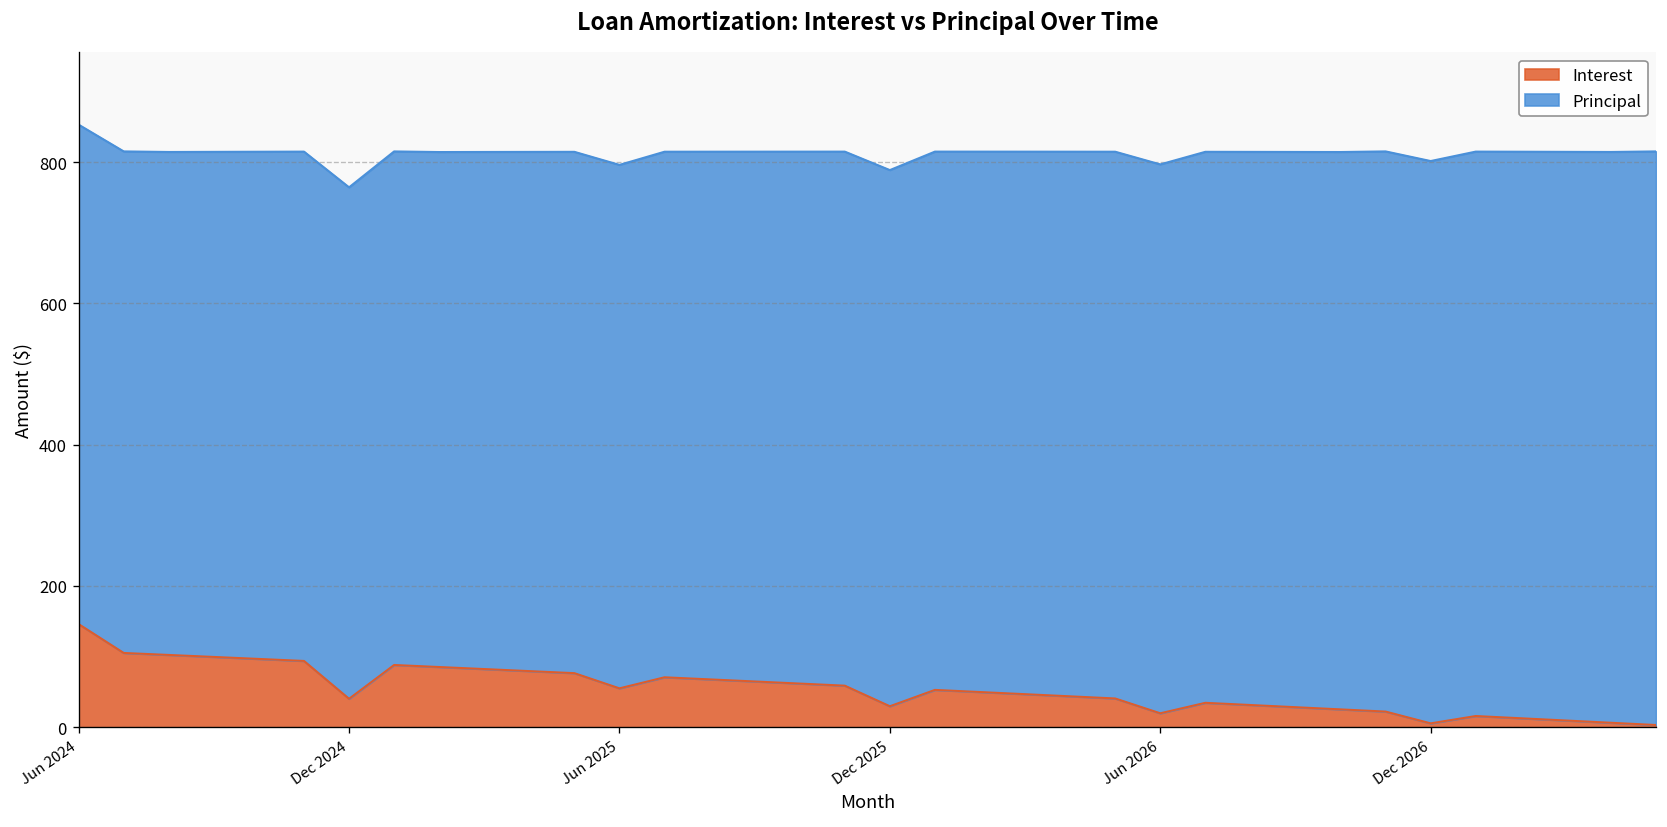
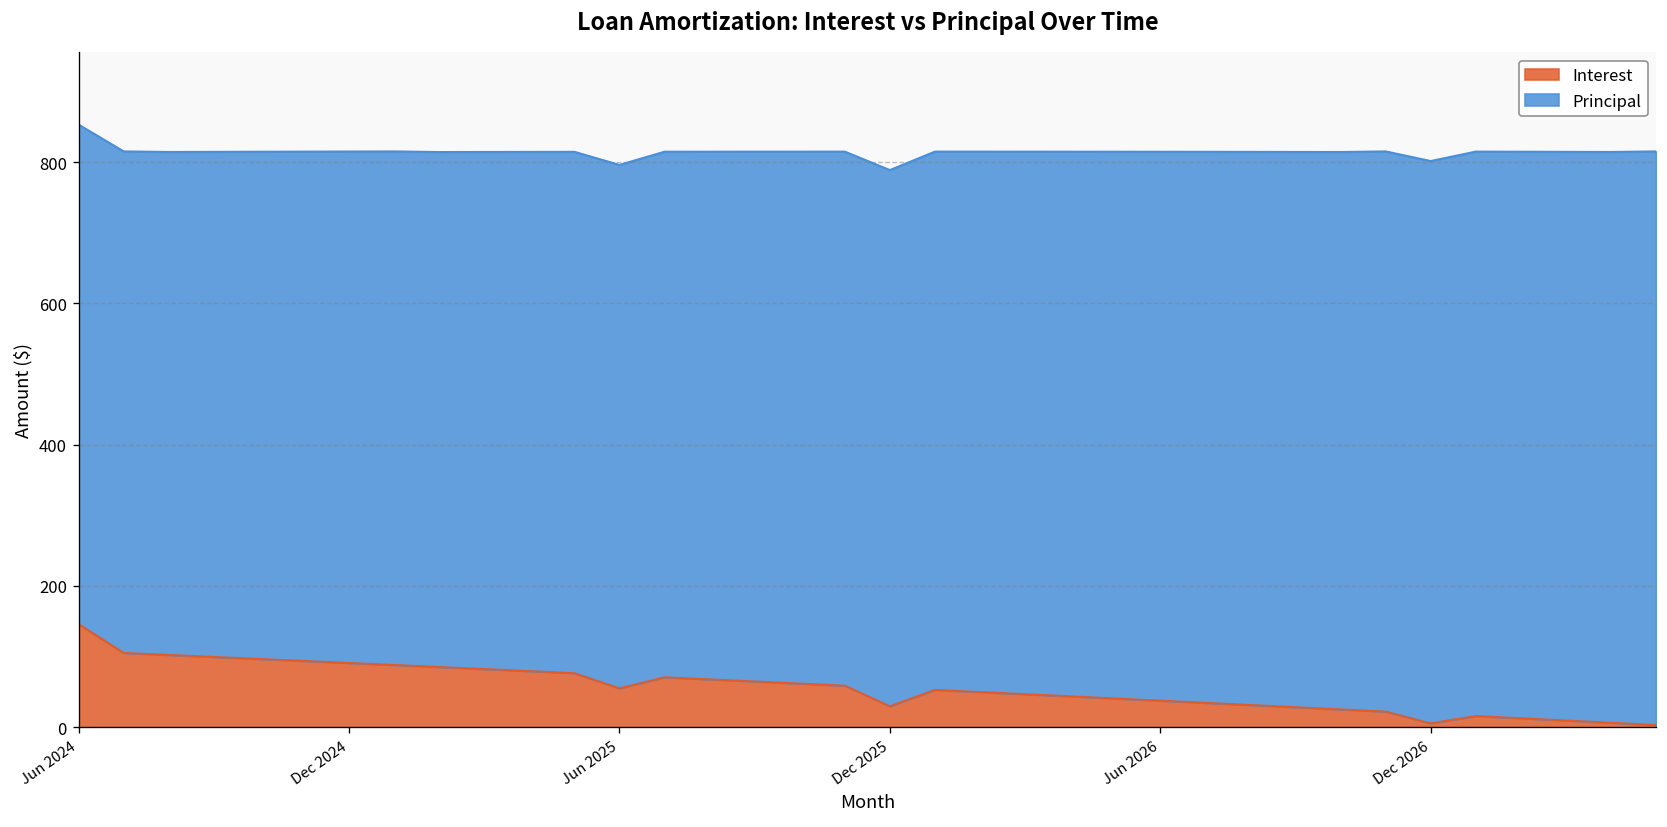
  {
    "Interest": {
      "Jun 2024": 150,
-     "Dec 2024": 40,
+     "Dec 2024": 90,
      "Jun 2025": 60,
      "Dec 2025": 30,
-     "Jun 2026": 20,
+     "Jun 2026": 40,
      "Dec 2026": 10
    },
    "Principal": {
      "Jun 2024": 710,
      "Dec 2024": 720,
      "Jun 2025": 740,
      "Dec 2025": 760,
      "Jun 2026": 780,
      "Dec 2026": 800
    }
  }
